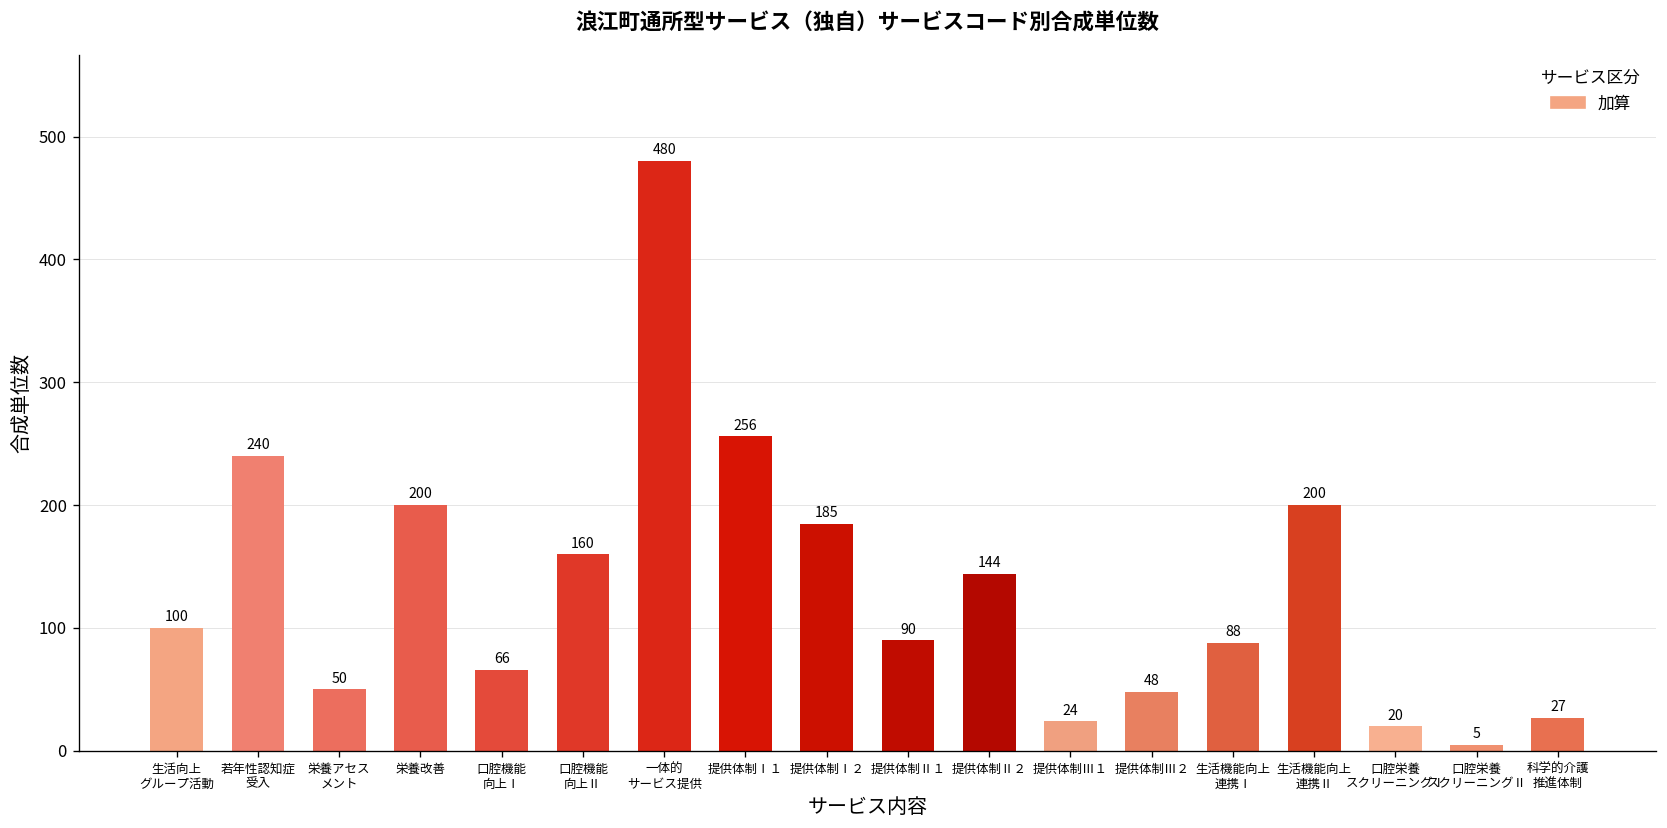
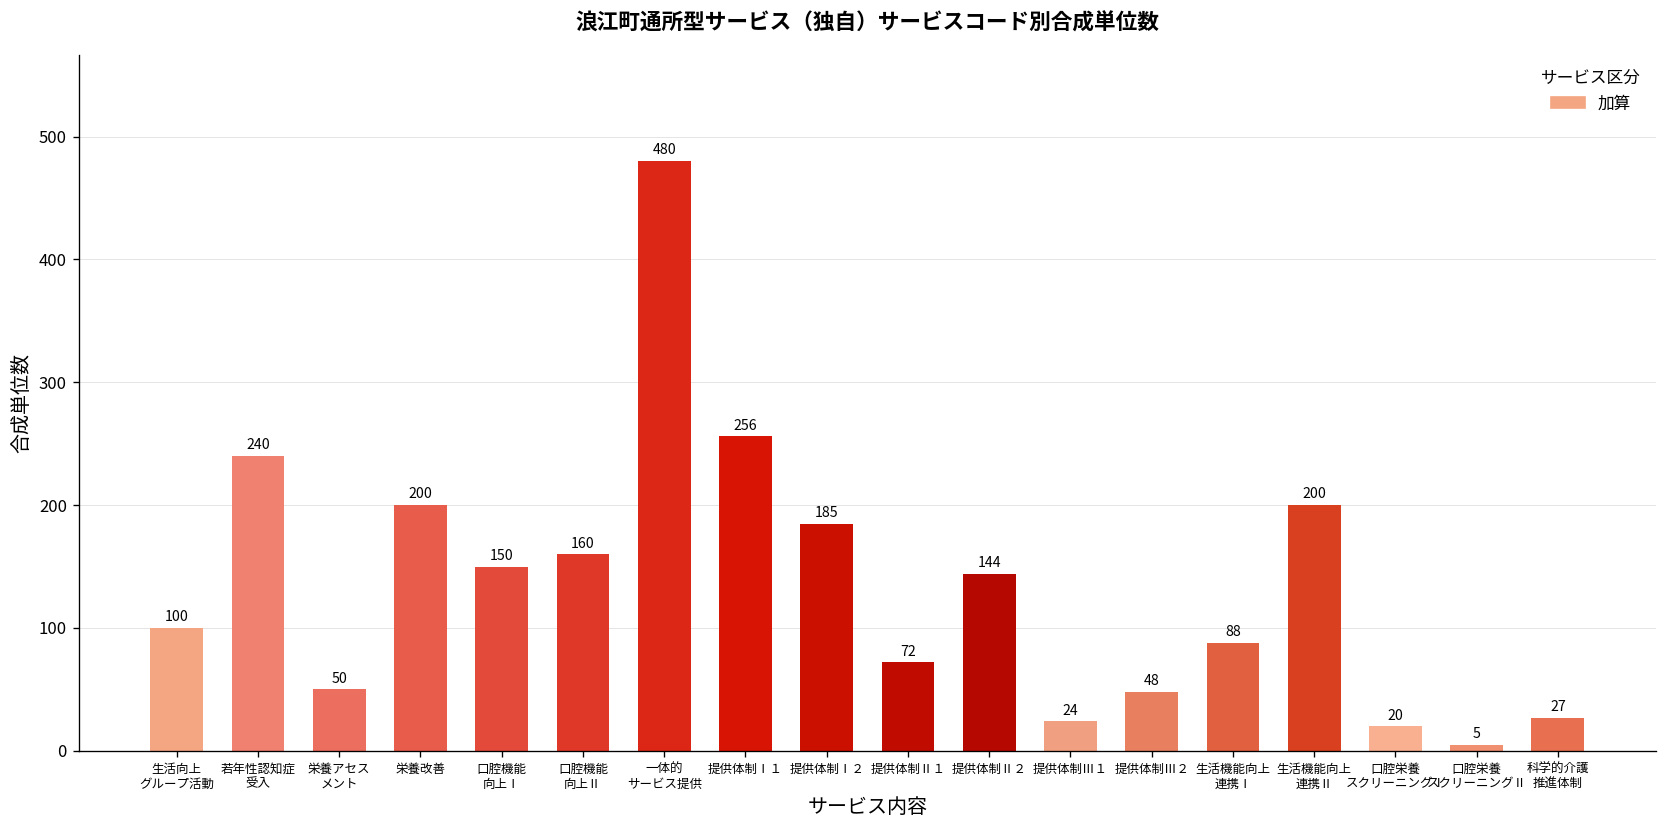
  {
    "生活向上 グループ活動": 100,
    "若年性認知症 受入": 240,
    "栄養アセス メント": 50,
    "栄養改善": 200,
-   "口腔機能 向上Ⅰ": 66,
+   "口腔機能 向上Ⅰ": 150,
    "口腔機能 向上Ⅱ": 160,
    "一体的 サービス提供": 480,
    "提供体制Ⅰ１": 256,
    "提供体制Ⅰ２": 185,
-   "提供体制Ⅱ１": 90,
+   "提供体制Ⅱ１": 72,
    "提供体制Ⅱ２": 144,
    "提供体制Ⅲ１": 24,
    "提供体制Ⅲ２": 48,
    "生活機能向上 連携Ⅰ": 88,
    "生活機能向上 連携Ⅱ": 200,
    "科学的介護 推進体制": 27
  }
